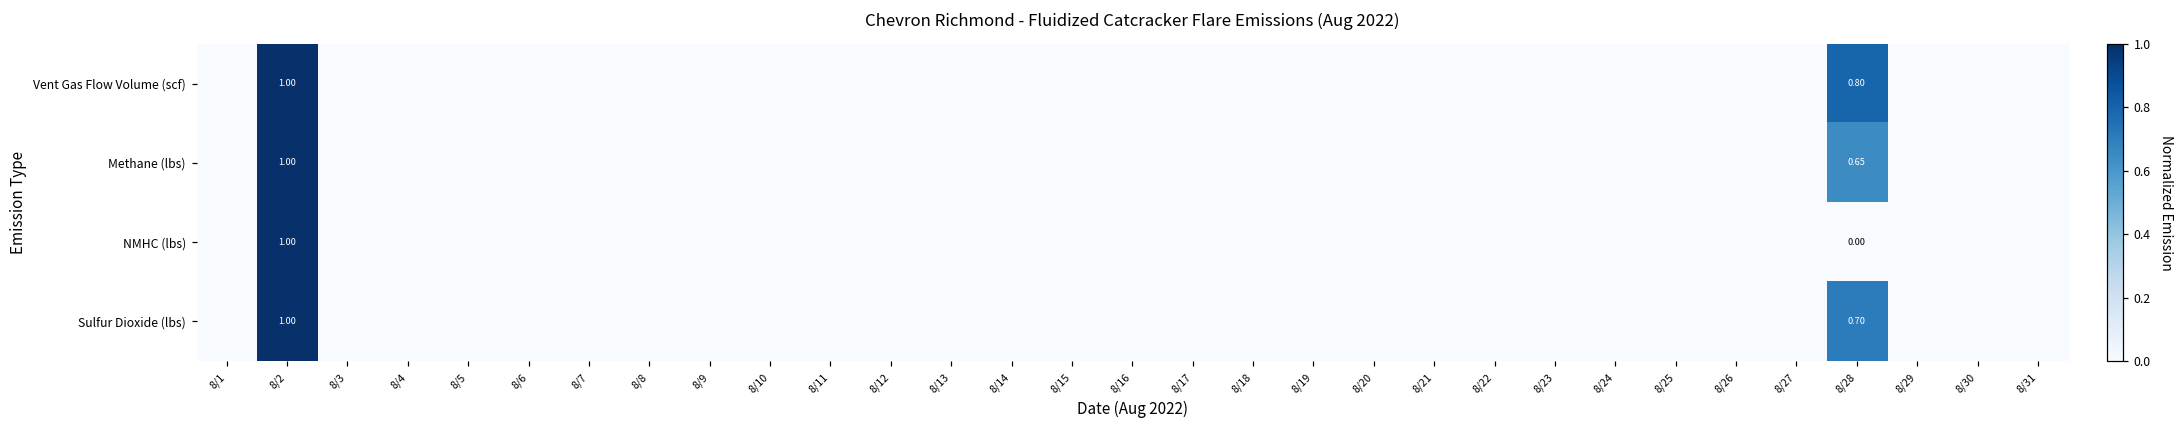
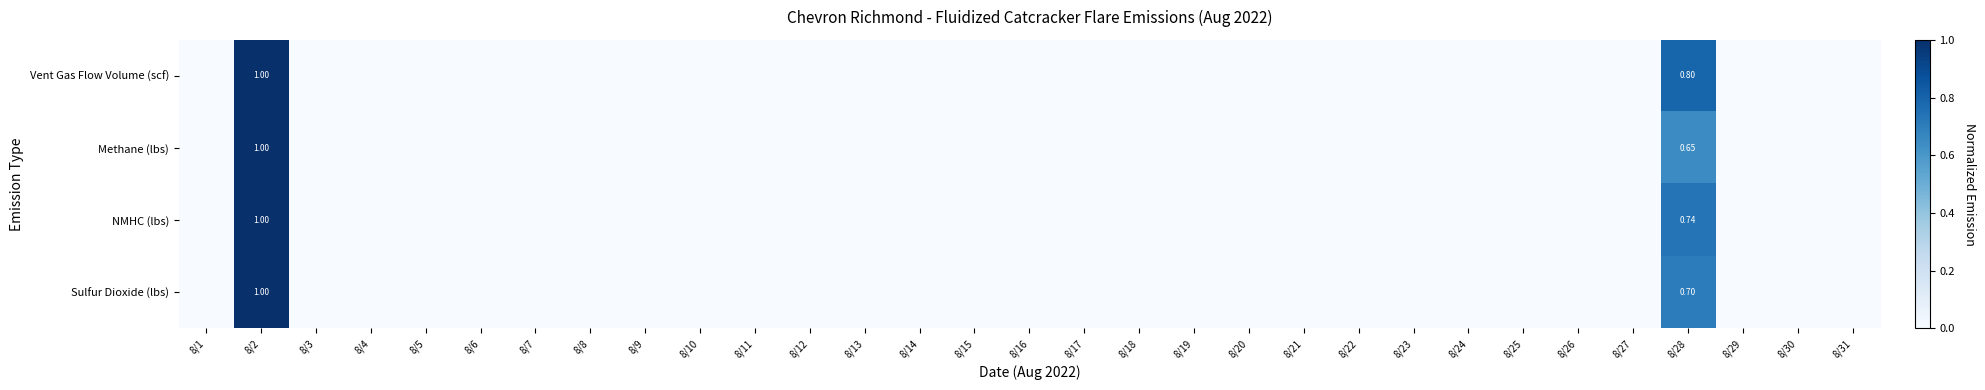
  {
    "Vent Gas Flow Volume (scf)": {
      "8/2": 1.00,
      "8/28": 0.80
    },
    "Methane (lbs)": {
      "8/2": 1.00,
      "8/28": 0.65
    },
    "NMHC (lbs)": {
      "8/2": 1.00,
-     "8/28": 0.00
+     "8/28": 0.74
    },
    "Sulfur Dioxide (lbs)": {
      "8/2": 1.00,
      "8/28": 0.70
    }
  }
